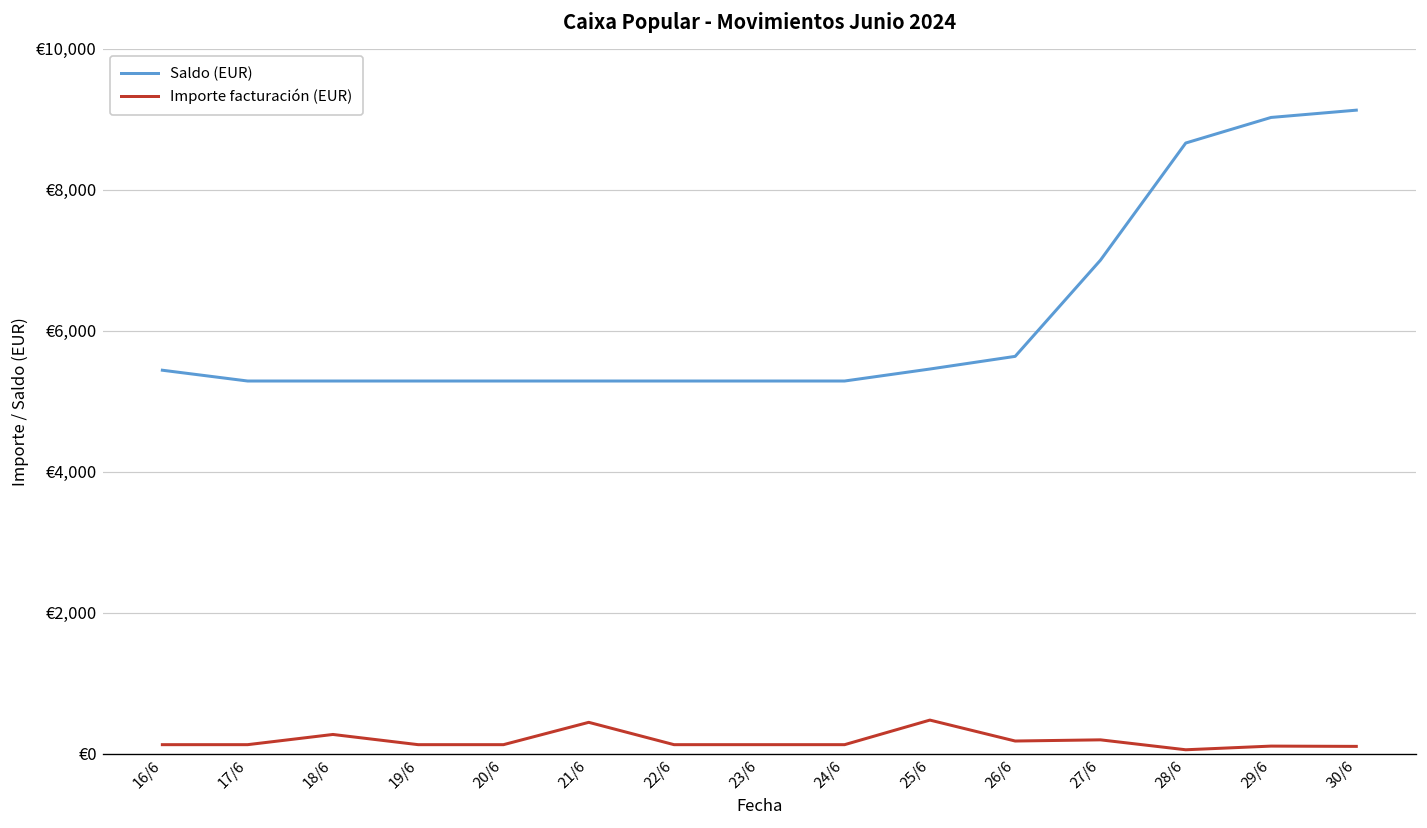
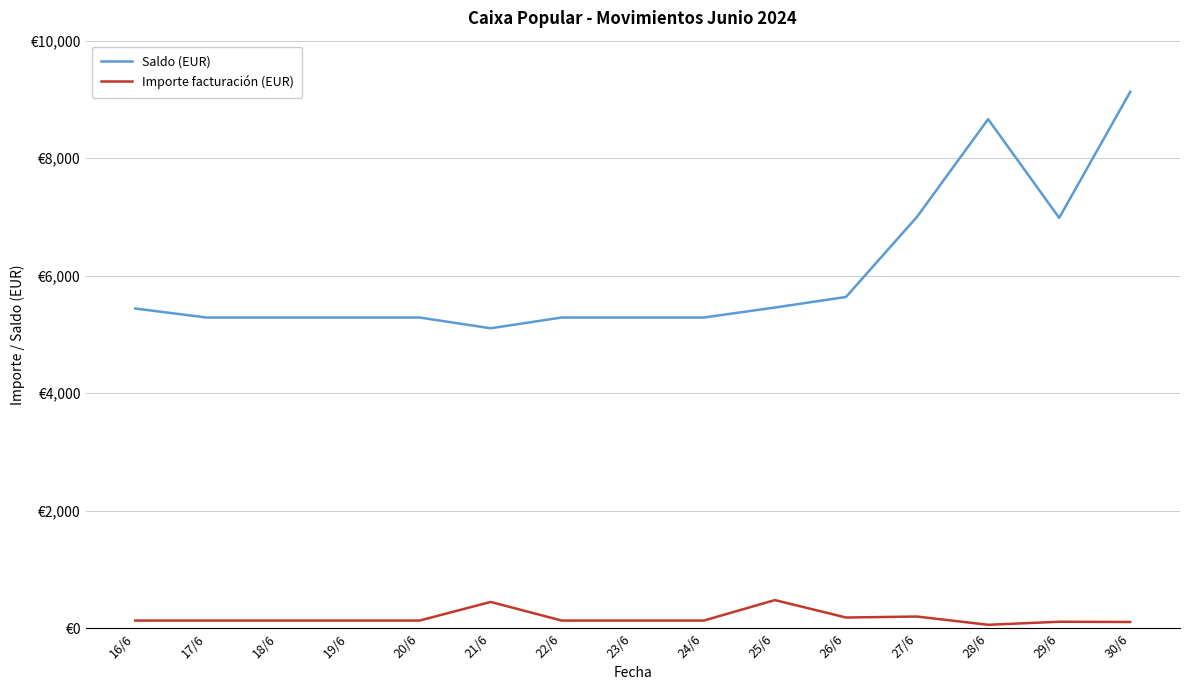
  {
    "Saldo (EUR)": {
      "16/6": "€5,400",
      "17/6": "€5,300",
      "18/6": "€5,300",
      "19/6": "€5,300",
      "20/6": "€5,300",
-     "21/6": "€5,300",
+     "21/6": "€5,100",
      "22/6": "€5,300",
      "23/6": "€5,300",
      "24/6": "€5,300",
      "25/6": "€5,500",
      "26/6": "€5,600",
      "27/6": "€7,000",
      "28/6": "€8,700",
-     "29/6": "€9,000",
+     "29/6": "€7,000",
      "30/6": "€9,100"
    },
    "Importe facturación (EUR)": {
      "16/6": "€100",
      "17/6": "€100",
-     "18/6": "€300",
+     "18/6": "€100",
      "19/6": "€100",
      "20/6": "€100",
      "21/6": "€400",
      "22/6": "€100",
      "23/6": "€100",
      "24/6": "€100",
      "25/6": "€500",
      "26/6": "€200",
      "27/6": "€200",
      "28/6": "€100",
      "29/6": "€100",
      "30/6": "€100"
    }
  }
